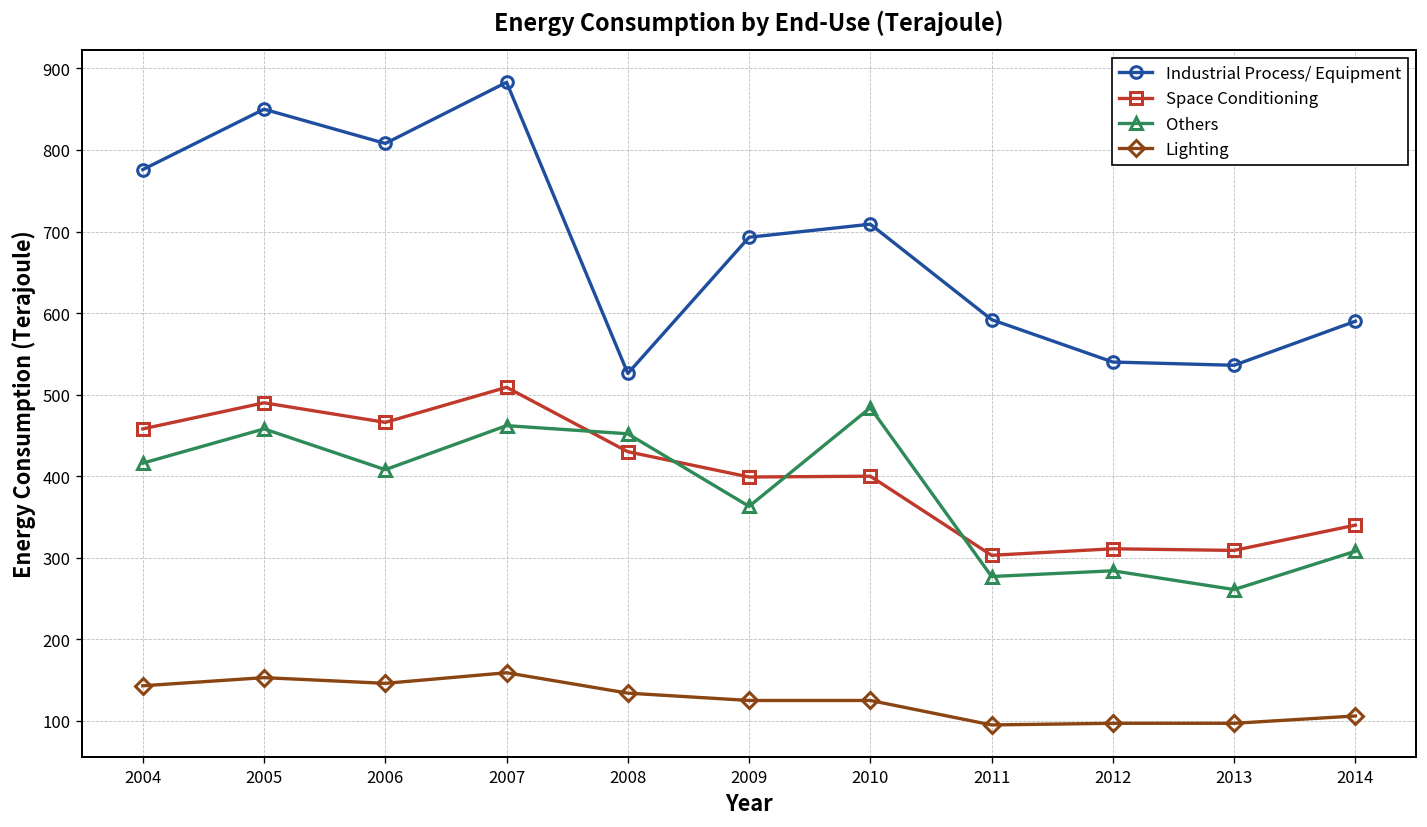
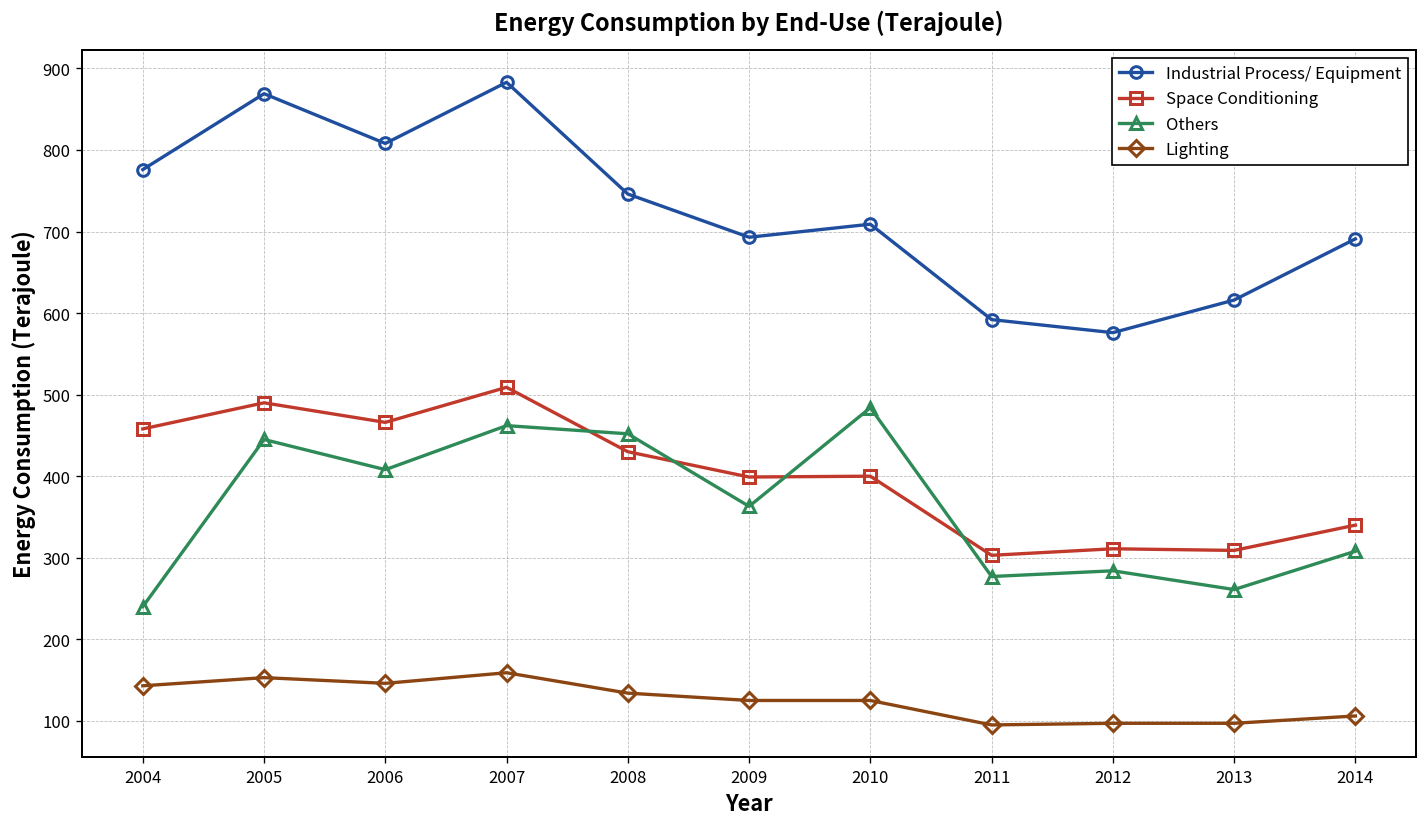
  {
    "Industrial Process/ Equipment": {
      "2004": 780,
-     "2005": 850,
+     "2005": 870,
      "2006": 810,
      "2007": 880,
-     "2008": 530,
+     "2008": 750,
      "2009": 690,
      "2010": 710,
      "2011": 590,
-     "2012": 540,
-     "2013": 540,
-     "2014": 590
+     "2012": 580,
+     "2013": 620,
+     "2014": 690
    },
    "Others": {
-     "2004": 420,
-     "2005": 460,
+     "2004": 240,
+     "2005": 450,
      "2006": 410,
      "2007": 460,
      "2008": 450,
      "2009": 360,
      "2010": 480,
      "2011": 280,
      "2012": 280,
      "2013": 260,
      "2014": 310
    }
  }
